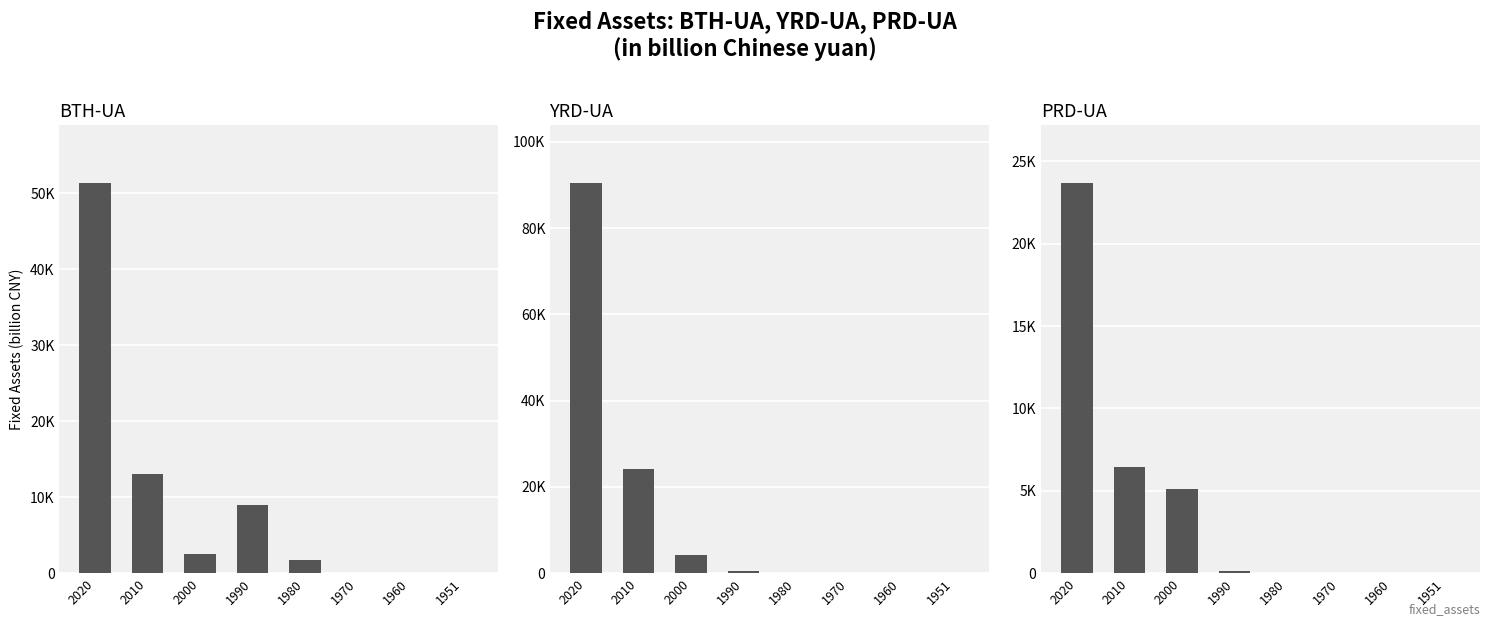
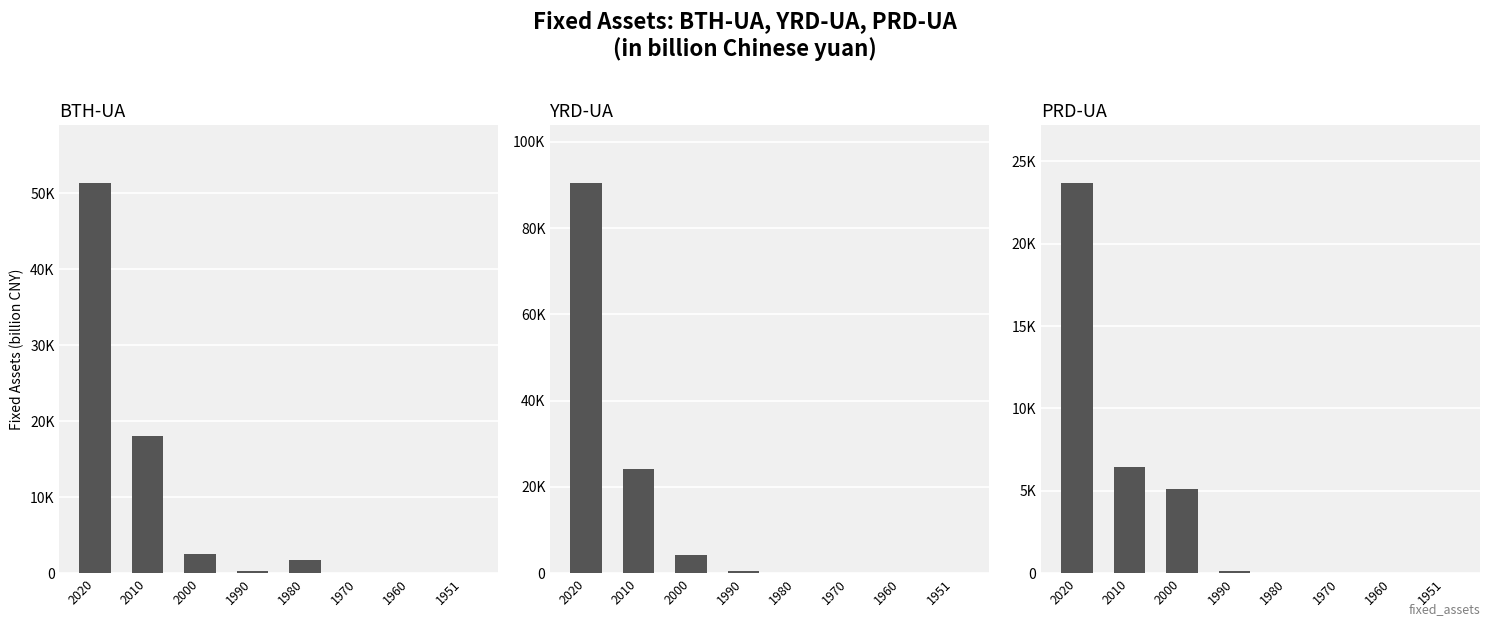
  {
    "BTH-UA": {
      "2020": 51000,
-     "2010": 13000,
+     "2010": 18000,
      "2000": 3000,
-     "1990": 9000,
+     "1990": 0,
      "1980": 2000
    },
    "YRD-UA": {
      "2020": 90000,
      "2010": 24000,
      "2000": 4000
    },
    "PRD-UA": {
      "2020": 23700,
      "2010": 6400,
      "2000": 5100
    }
  }
